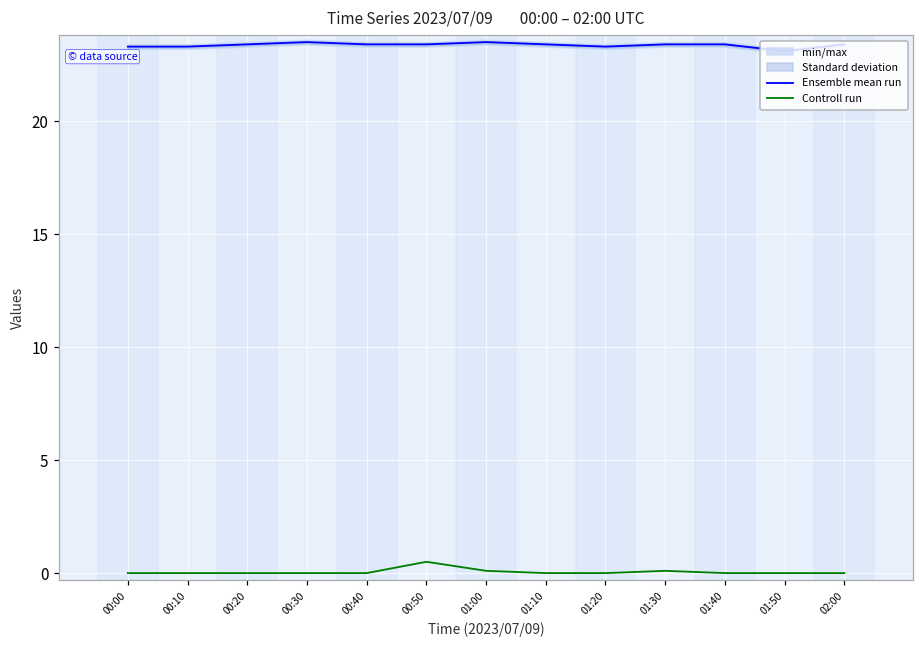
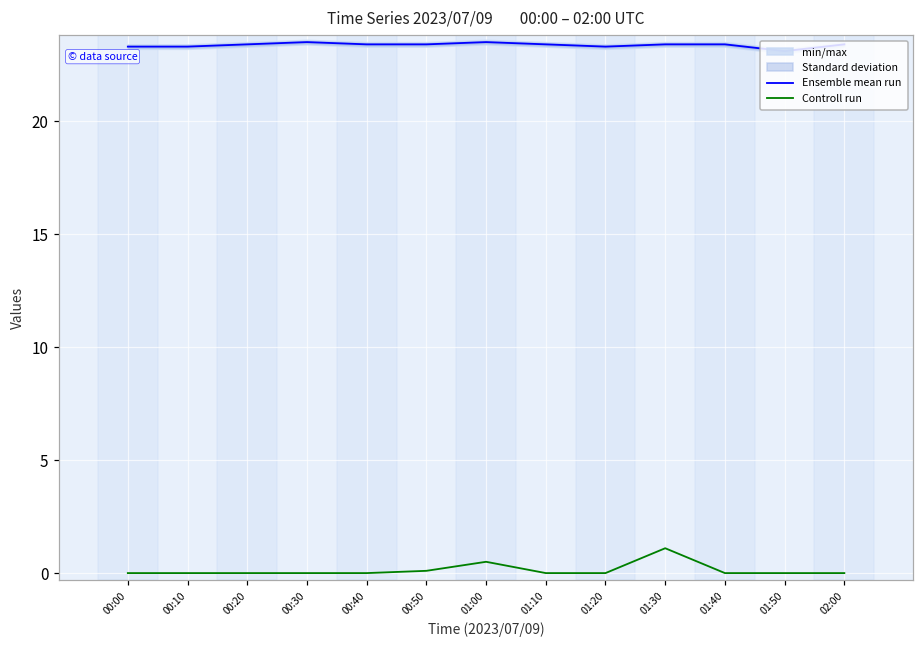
  {
    "Controll run": {
      "00:00": 0.0,
      "00:10": 0.0,
      "00:20": 0.0,
      "00:30": 0.0,
      "00:40": 0.0,
-     "00:50": 0.5,
-     "01:00": 0.1,
+     "00:50": 0.1,
+     "01:00": 0.5,
      "01:10": 0.0,
      "01:20": 0.0,
-     "01:30": 0.1,
+     "01:30": 1.1,
      "01:40": 0.0,
      "01:50": 0.0,
      "02:00": 0.0
    }
  }
